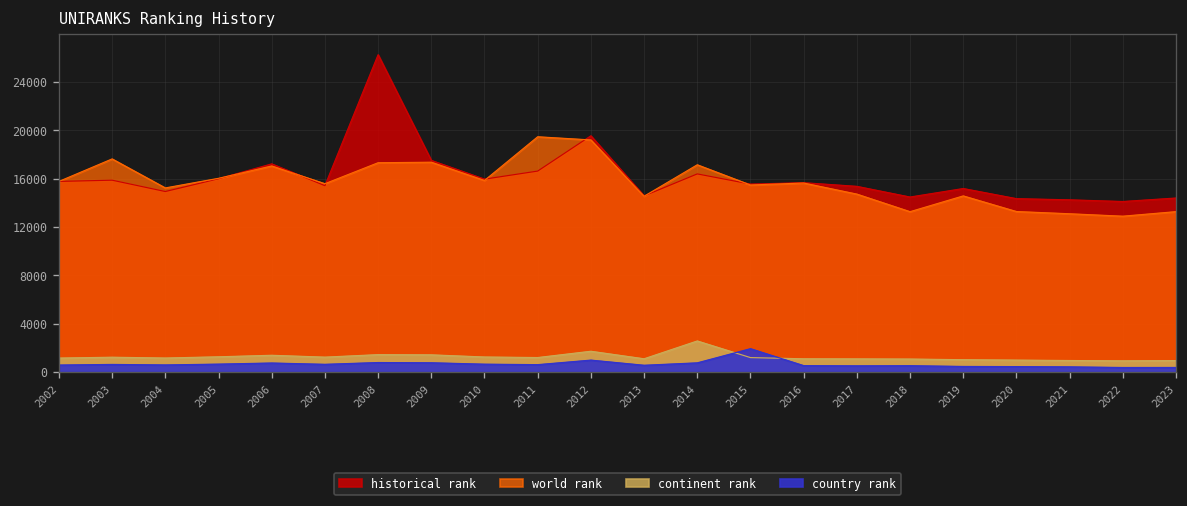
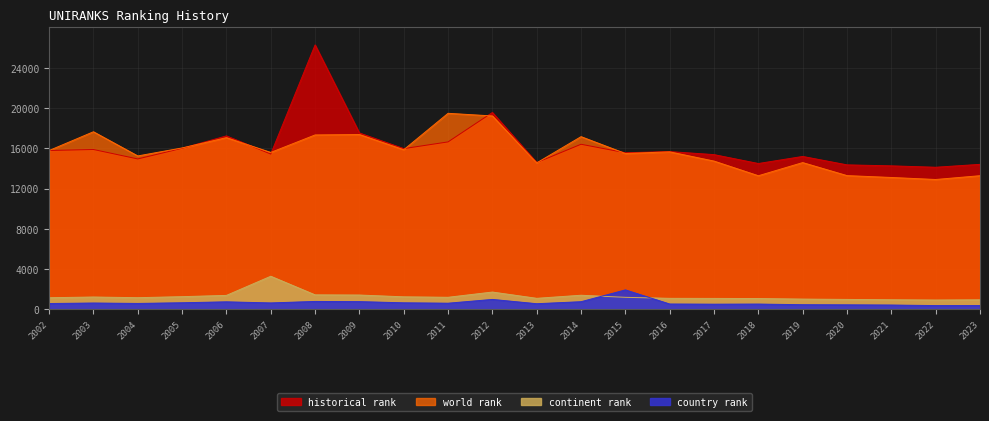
  {
    "historical rank": {
      "2003": 15900,
      "2004": 14900,
      "2008": 26300,
      "2011": 16600,
      "2012": 19500,
      "2014": 16400,
      "2017": 15400,
      "2018": 14500,
      "2019": 15200,
      "2020": 14300,
      "2021": 14300,
      "2022": 14100,
      "2023": 14400
    },
    "world rank": {
      "2003": 17600,
      "2004": 15200,
      "2008": 17300,
      "2011": 19500,
      "2012": 19200,
      "2014": 17200,
      "2017": 14700,
      "2018": 13300,
      "2019": 14600,
      "2020": 13300,
      "2021": 13100,
      "2022": 12900,
      "2023": 13300
    },
    "continent rank": {
      "2002": 1200,
      "2003": 1200,
      "2004": 1200,
      "2005": 1300,
      "2006": 1400,
-     "2007": 1200,
+     "2007": 3300,
      "2008": 1400,
      "2009": 1400,
      "2010": 1200,
      "2011": 1200,
      "2012": 1700,
      "2013": 1100,
-     "2014": 2600,
+     "2014": 1400,
      "2015": 1200,
      "2016": 1100,
      "2017": 1100,
      "2018": 1100,
      "2019": 1000,
      "2020": 1000,
      "2021": 1000,
      "2022": 900,
      "2023": 1000
    },
    "country rank": {
      "2002": 600,
      "2003": 600,
      "2004": 600,
      "2005": 700,
      "2006": 800,
      "2007": 600,
      "2008": 800,
      "2009": 800,
      "2010": 700,
      "2011": 600,
      "2012": 1000,
      "2013": 600,
      "2014": 800,
      "2015": 1900,
      "2016": 500,
      "2017": 500,
      "2018": 500,
      "2019": 500,
      "2020": 500,
      "2021": 400,
      "2022": 400,
      "2023": 400
    }
  }
